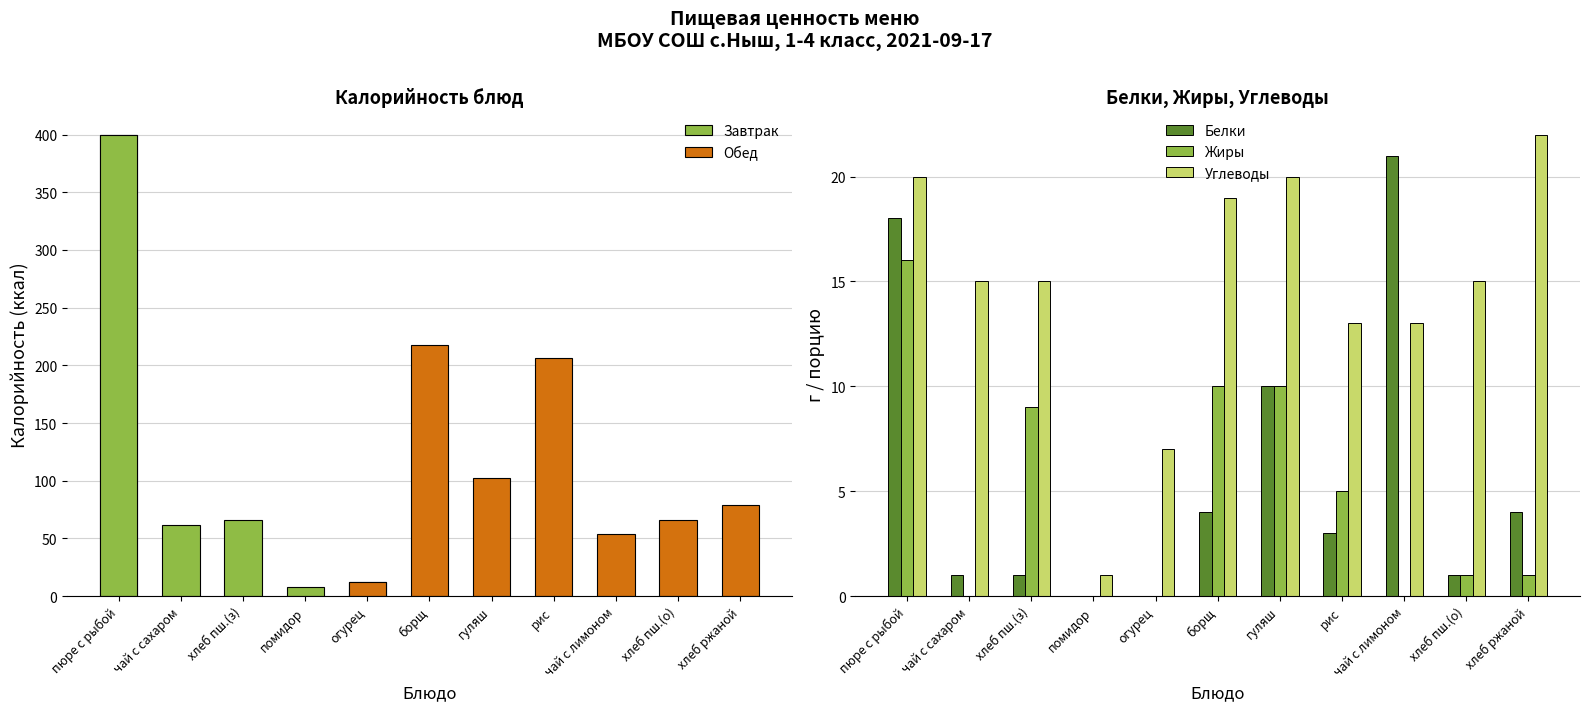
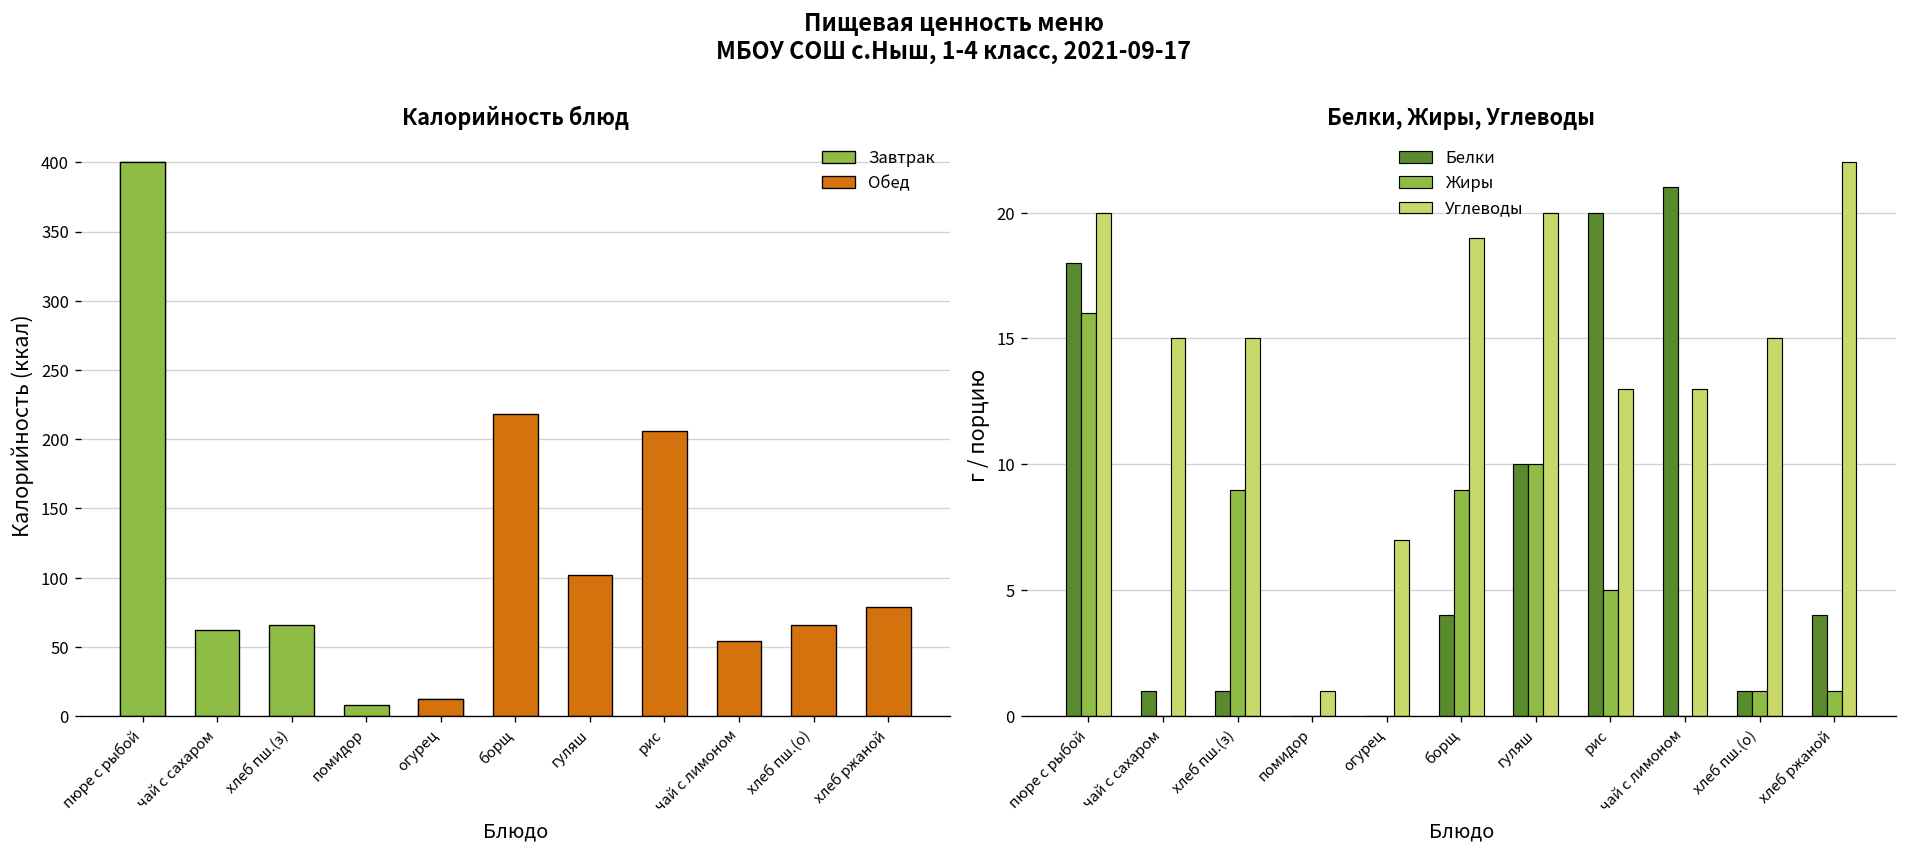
  {
    "Калорийность блюд": {
      "Обед": {
        "огурец": 12
      }
    },
    "Белки, Жиры, Углеводы": {
      "Белки": {
        "пюре с рыбой": 18,
        "чай с сахаром": 1,
        "хлеб пш.(з)": 1,
        "помидор": 0,
        "огурец": 0,
        "борщ": 4,
        "гуляш": 10,
-       "рис": 3,
+       "рис": 20,
        "чай с лимоном": 21,
        "хлеб пш.(о)": 1,
        "хлеб ржаной": 4
      },
      "Жиры": {
        "пюре с рыбой": 16,
        "чай с сахаром": 0,
        "хлеб пш.(з)": 9,
        "помидор": 0,
        "огурец": 0,
-       "борщ": 10,
+       "борщ": 9,
        "гуляш": 10,
        "рис": 5,
        "чай с лимоном": 0,
        "хлеб пш.(о)": 1,
        "хлеб ржаной": 1
      },
      "Углеводы": {
        "пюре с рыбой": 20,
        "чай с сахаром": 15,
        "хлеб пш.(з)": 15,
        "помидор": 1,
        "огурец": 7,
        "борщ": 19,
        "гуляш": 20,
        "рис": 13,
        "чай с лимоном": 13,
        "хлеб пш.(о)": 15,
        "хлеб ржаной": 22
      }
    }
  }
